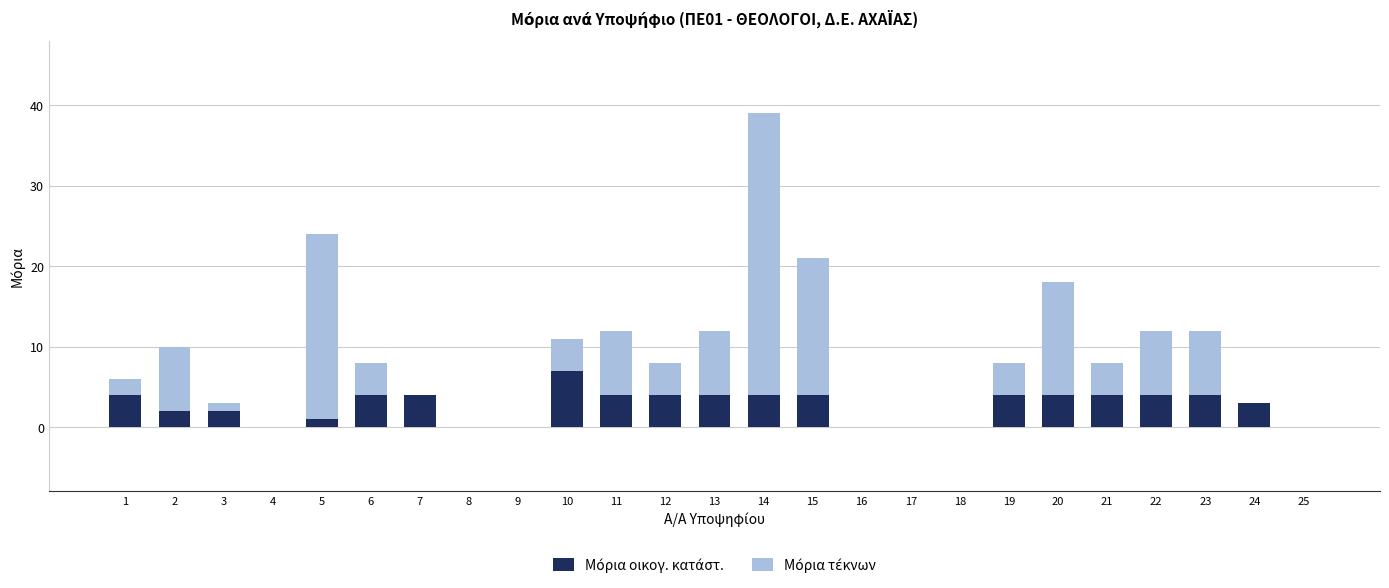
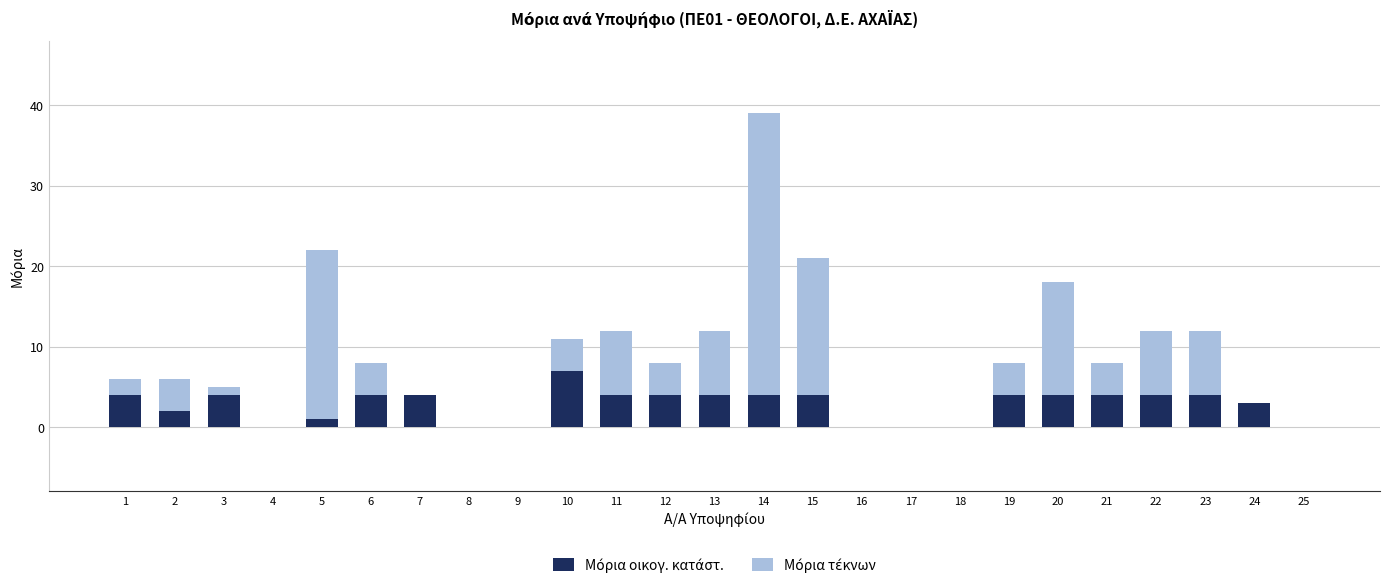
  {
    "Μόρια οικογ. κατάστ.": {
      "1": 4,
      "2": 2,
-     "3": 2,
+     "3": 4,
      "4": 0,
      "5": 1,
      "6": 4,
      "7": 4,
      "8": 0,
      "9": 0,
      "10": 7,
      "11": 4,
      "12": 4,
      "13": 4,
      "14": 4,
      "15": 4,
      "16": 0,
      "17": 0,
      "18": 0,
      "19": 4,
      "20": 4,
      "21": 4,
      "22": 4,
      "23": 4,
      "24": 3,
      "25": 0
    },
    "Μόρια τέκνων": {
      "1": 2,
-     "2": 8,
+     "2": 4,
      "3": 1,
      "4": 0,
-     "5": 23,
+     "5": 21,
      "6": 4,
      "7": 0,
      "8": 0,
      "9": 0,
      "10": 4,
      "11": 8,
      "12": 4,
      "13": 8,
      "14": 35,
      "15": 17,
      "16": 0,
      "17": 0,
      "18": 0,
      "19": 4,
      "20": 14,
      "21": 4,
      "22": 8,
      "23": 8,
      "24": 0,
      "25": 0
    }
  }
